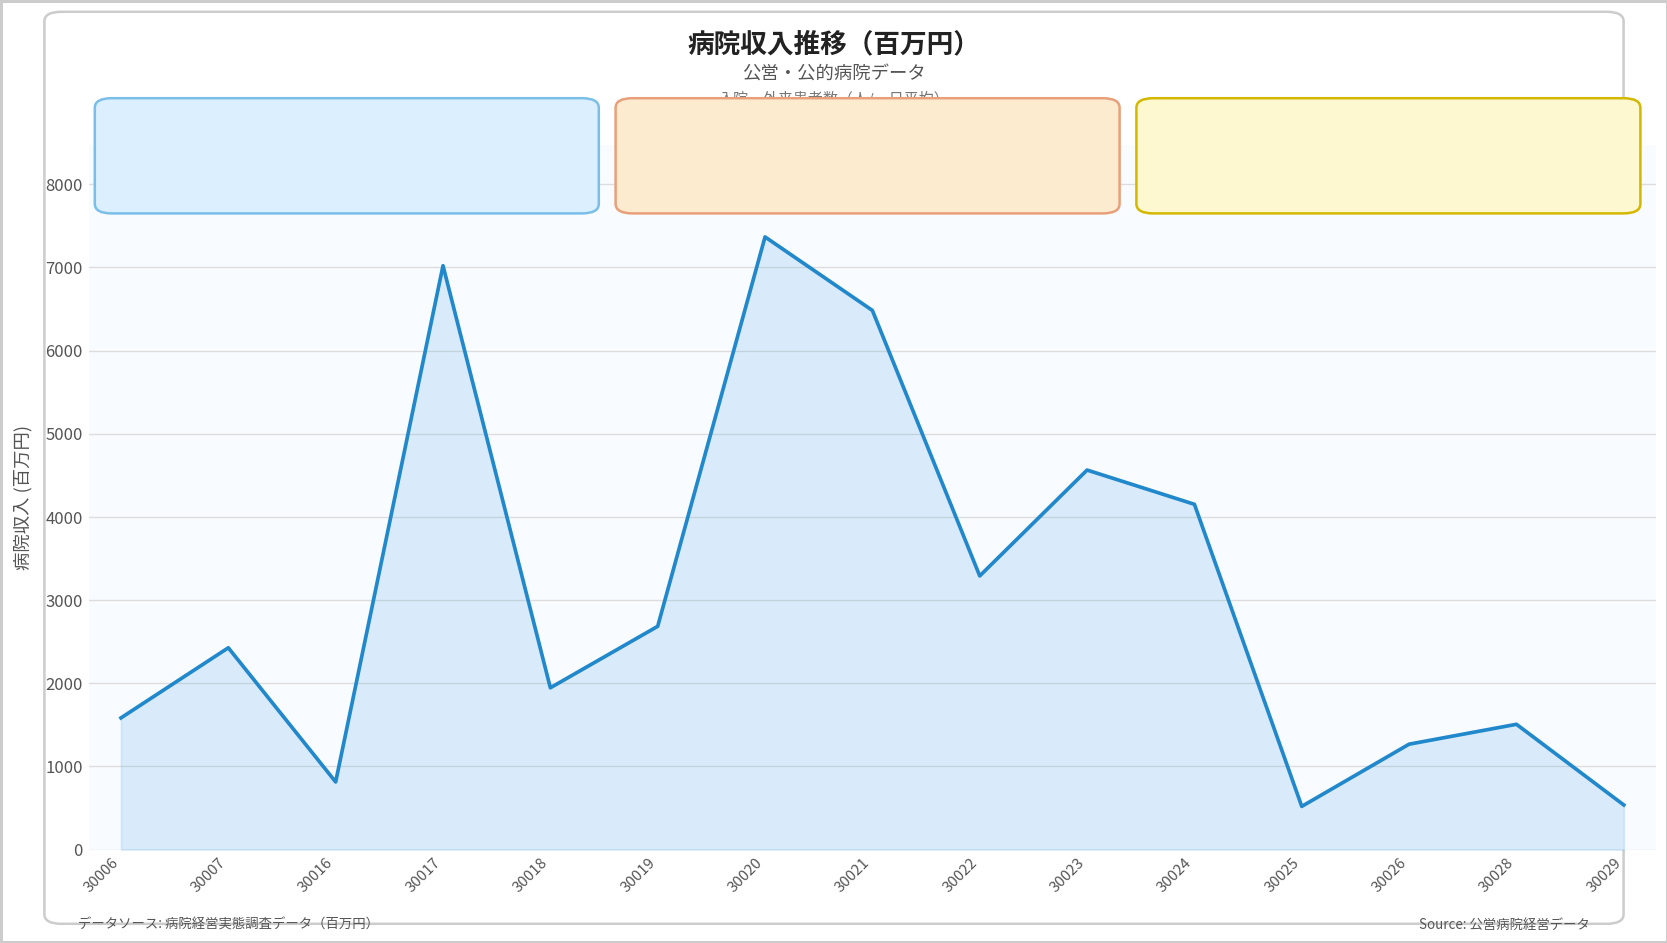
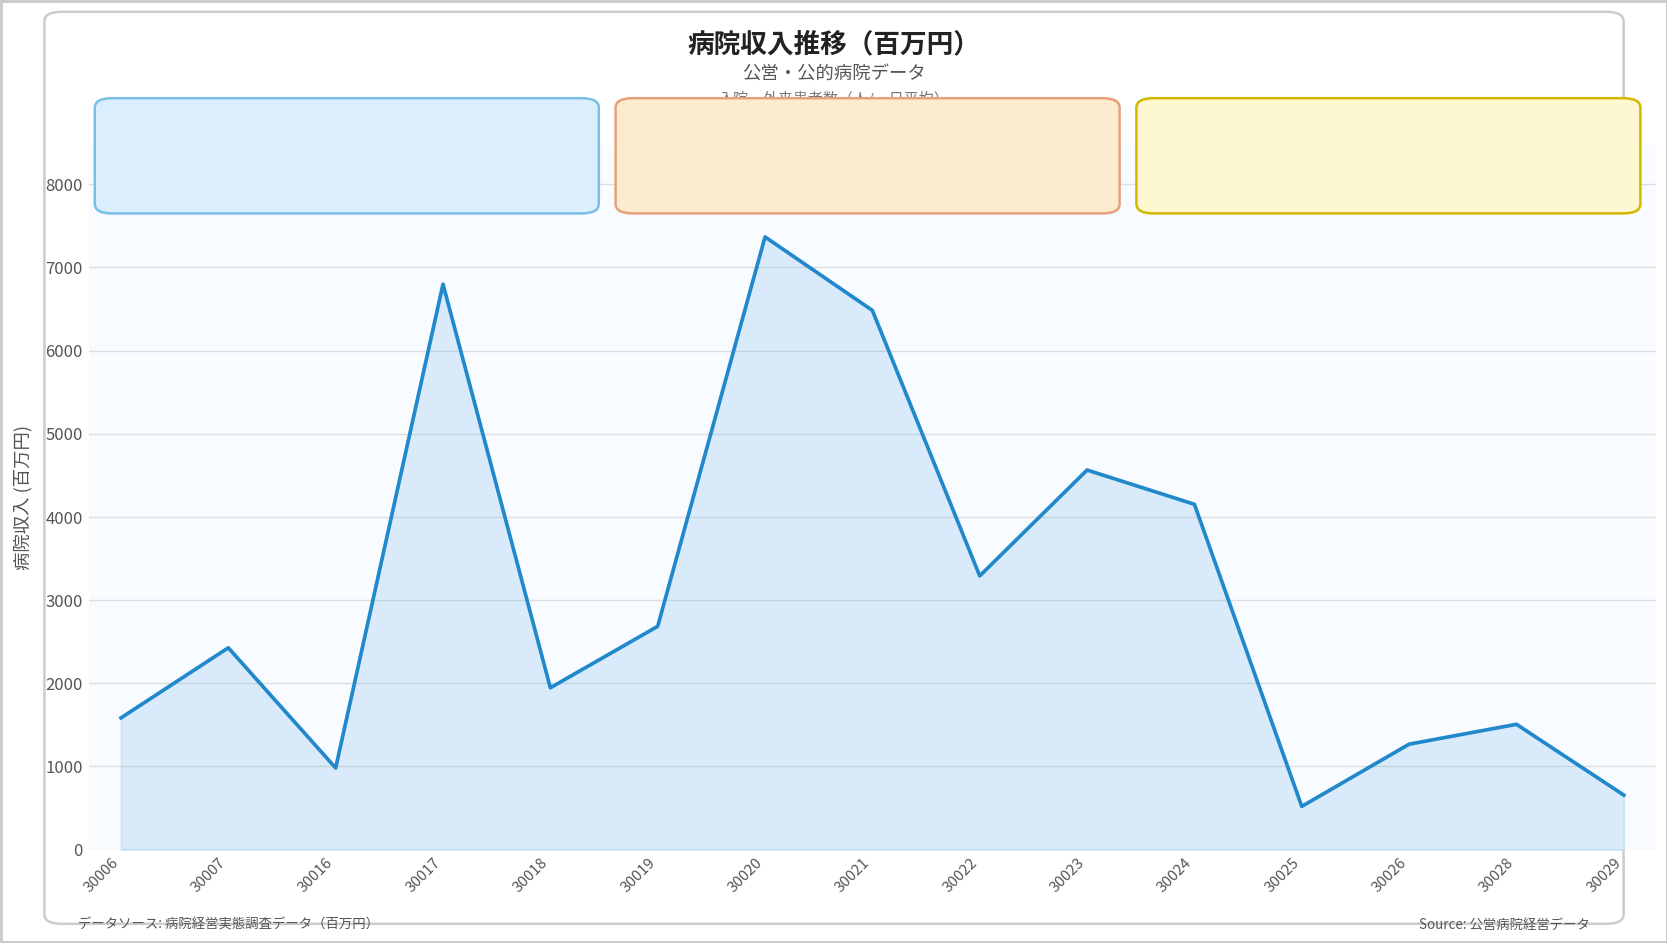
  {
    "30006": 1600,
    "30007": 2400,
-   "30016": 800,
-   "30017": 7000,
+   "30016": 1000,
+   "30017": 6800,
    "30018": 1900,
    "30019": 2700,
    "30020": 7400,
    "30021": 6500,
    "30022": 3300,
    "30023": 4600,
    "30024": 4200,
    "30025": 500,
    "30026": 1300,
    "30028": 1500,
-   "30029": 500
+   "30029": 700
  }
